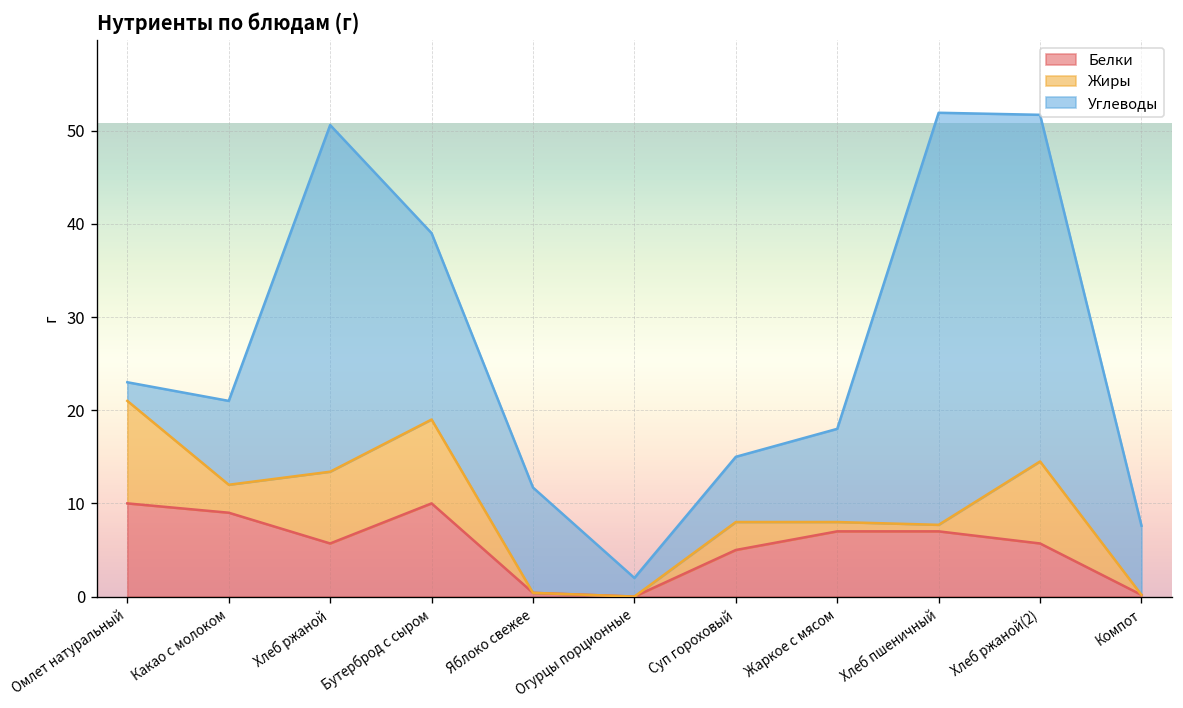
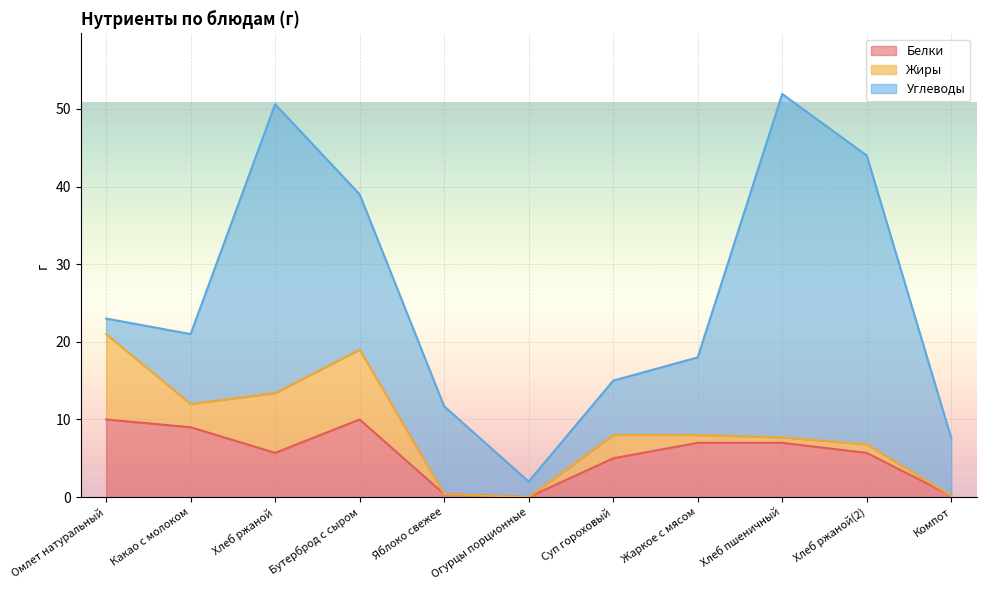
  {
    "Белки": {
      "Омлет натуральный": 10,
      "Какао с молоком": 9,
      "Хлеб ржаной": 6,
      "Бутерброд с сыром": 10,
      "Суп гороховый": 5,
      "Жаркое с мясом": 7,
      "Хлеб пшеничный": 7,
      "Хлеб ржаной(2)": 6
    },
    "Жиры": {
      "Омлет натуральный": 11,
      "Какао с молоком": 3,
      "Хлеб ржаной": 8,
      "Бутерброд с сыром": 9,
      "Суп гороховый": 3,
      "Жаркое с мясом": 1,
      "Хлеб пшеничный": 1,
-     "Хлеб ржаной(2)": 9
+     "Хлеб ржаной(2)": 1
    },
    "Углеводы": {
      "Омлет натуральный": 2,
      "Какао с молоком": 9,
      "Хлеб ржаной": 37,
      "Бутерброд с сыром": 20,
      "Яблоко свежее": 11,
      "Огурцы порционные": 2,
      "Суп гороховый": 7,
      "Жаркое с мясом": 10,
      "Хлеб пшеничный": 44,
      "Компот": 7
    }
  }
